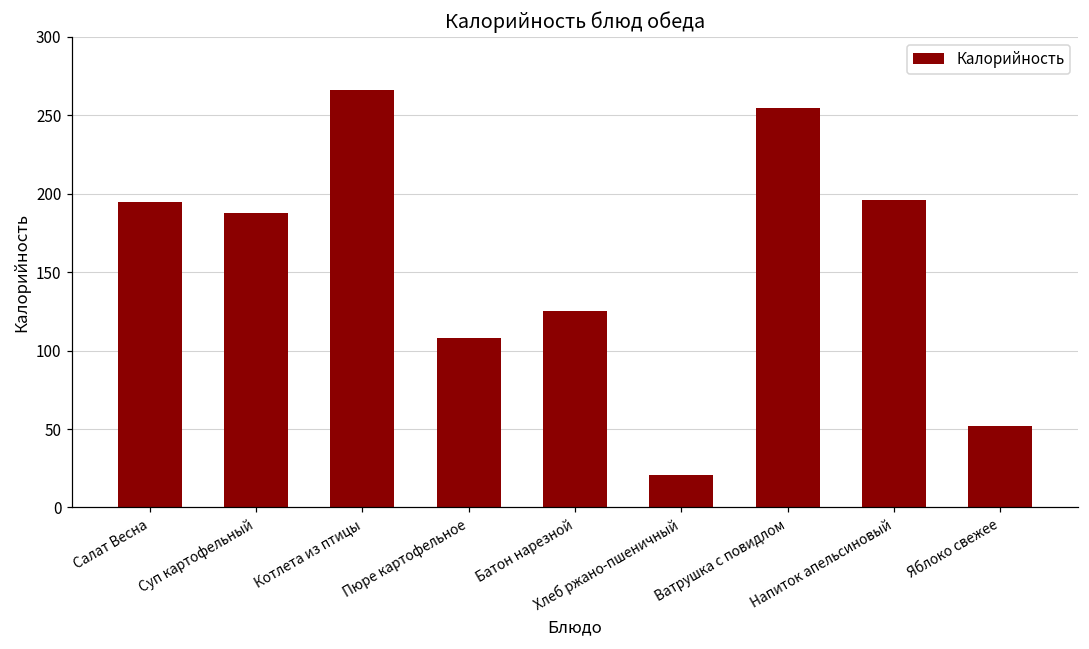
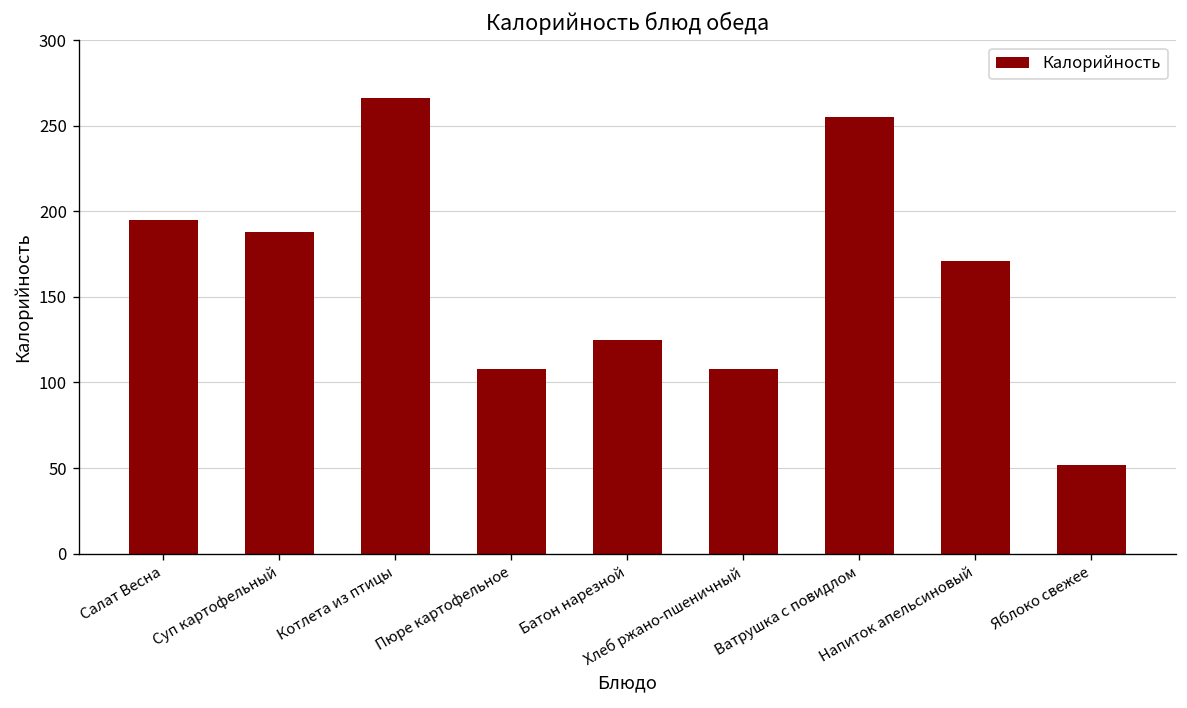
  {
    "Салат Весна": 195,
    "Суп картофельный": 188,
    "Котлета из птицы": 266,
    "Пюре картофельное": 108,
    "Батон нарезной": 125,
-   "Хлеб ржано-пшеничный": 21,
+   "Хлеб ржано-пшеничный": 108,
    "Ватрушка с повидлом": 255,
-   "Напиток апельсиновый": 196,
+   "Напиток апельсиновый": 171,
    "Яблоко свежее": 52
  }
